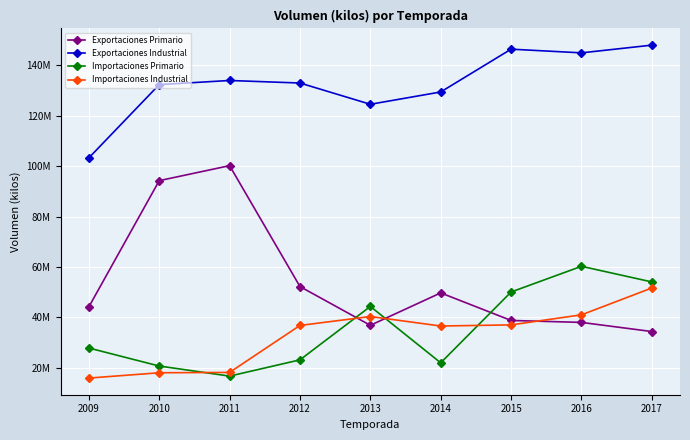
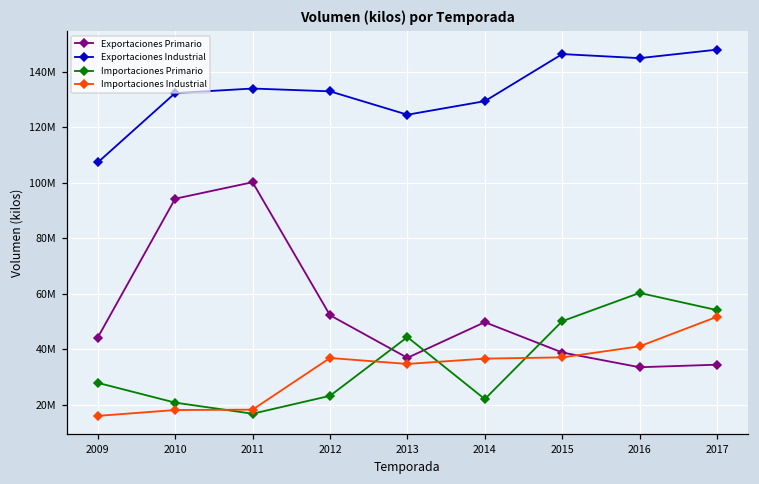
  {
    "Exportaciones Primario": {
      "2009": 44000000,
      "2010": 94000000,
      "2011": 100000000,
      "2012": 52000000,
      "2013": 37000000,
      "2014": 50000000,
      "2015": 39000000,
-     "2016": 38000000,
+     "2016": 33000000,
      "2017": 34000000
    },
    "Exportaciones Industrial": {
-     "2009": 103000000,
+     "2009": 107000000,
      "2011": 134000000,
      "2012": 133000000,
      "2013": 125000000,
      "2014": 129000000,
      "2015": 146000000,
      "2016": 145000000,
      "2017": 148000000
    },
    "Importaciones Primario": {
      "2009": 28000000,
      "2010": 21000000,
      "2011": 17000000,
      "2012": 23000000,
      "2013": 44000000,
      "2014": 22000000,
      "2015": 50000000,
      "2016": 60000000,
      "2017": 54000000
    },
    "Importaciones Industrial": {
      "2009": 16000000,
      "2010": 18000000,
      "2011": 18000000,
      "2012": 37000000,
-     "2013": 40000000,
+     "2013": 35000000,
      "2014": 37000000,
      "2015": 37000000,
      "2016": 41000000,
      "2017": 52000000
    }
  }
